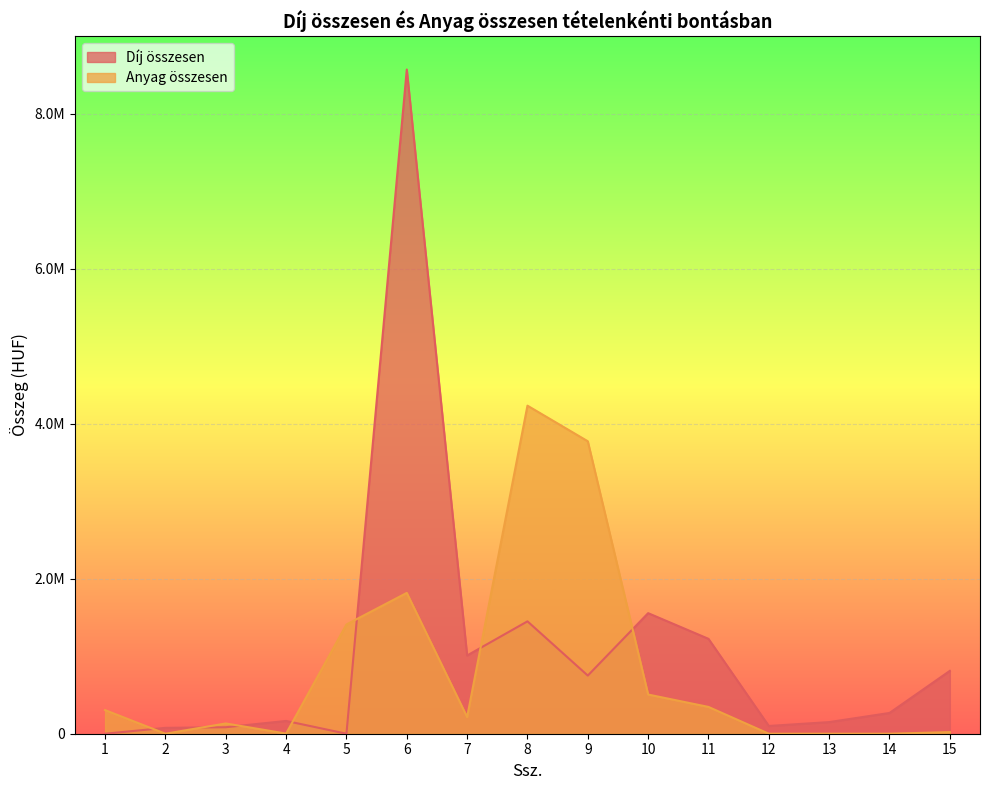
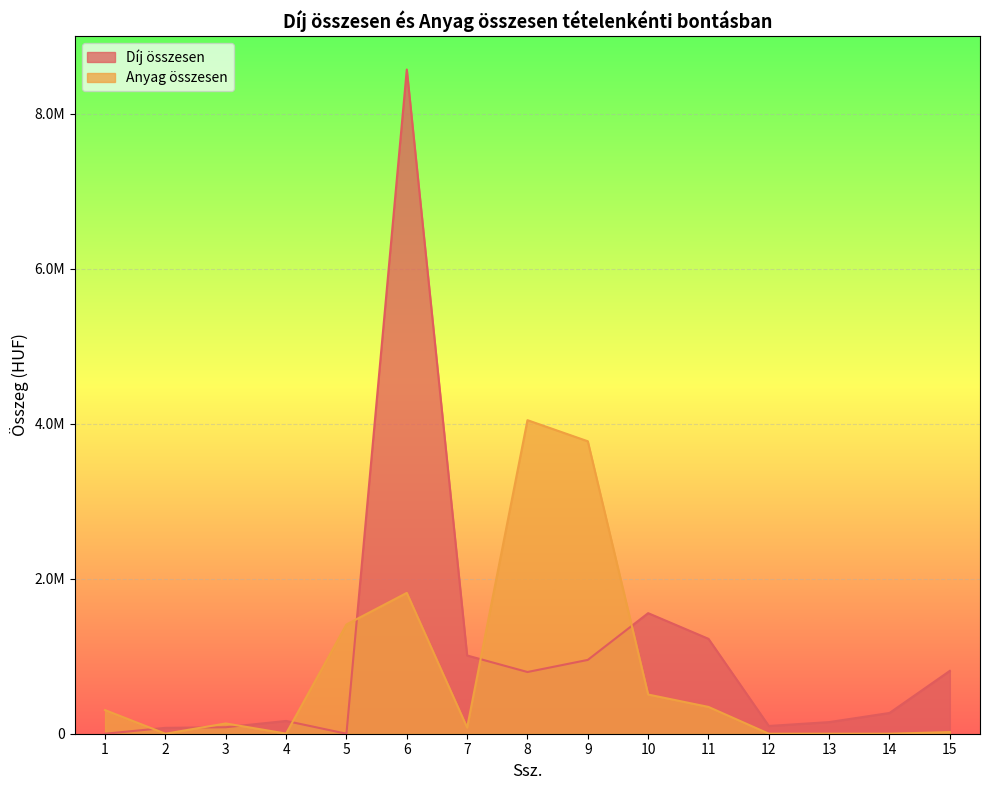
  {
    "Díj összesen": {
      "1": 0,
      "2": 100000,
      "3": 100000,
      "4": 200000,
      "5": 0,
      "6": 8600000,
      "7": 1000000,
-     "8": 1500000,
-     "9": 800000,
+     "8": 800000,
+     "9": 1000000,
      "10": 1600000,
      "11": 1200000,
      "12": 100000,
      "13": 200000,
      "14": 300000,
      "15": 800000
    },
    "Anyag összesen": {
      "1": 300000,
      "2": 0,
      "3": 100000,
      "4": 0,
      "5": 1400000,
      "6": 1800000,
-     "7": 200000,
-     "8": 4200000,
+     "7": 100000,
+     "8": 4000000,
      "9": 3800000,
      "10": 500000,
      "11": 300000,
      "12": 0,
      "13": 0,
      "14": 0,
      "15": 0
    }
  }
